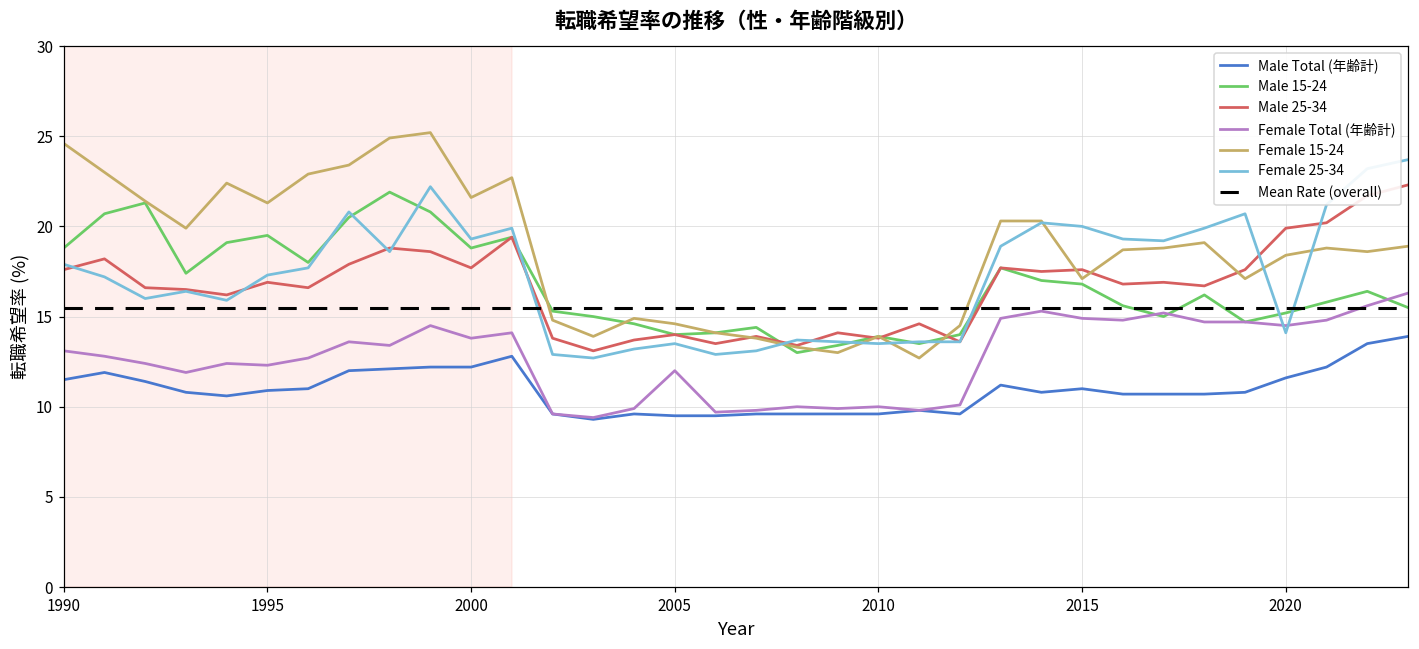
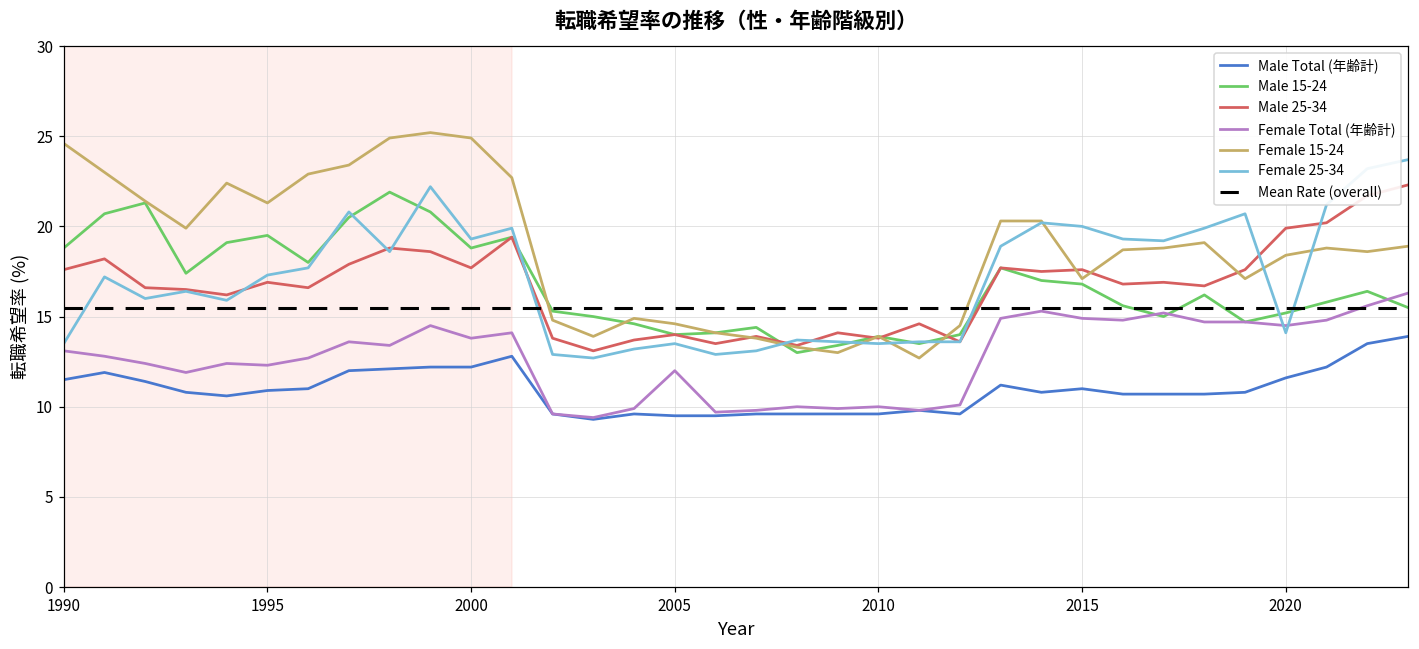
  {
    "Male Total (年齢計)": {
      "1990": 11.5,
      "1995": 10.9,
      "2000": 12.2,
      "2005": 9.5,
      "2010": 9.6,
      "2015": 11.0,
      "2020": 11.6
    },
    "Male 15-24": {
      "1990": 18.8,
      "1995": 19.5,
      "2000": 18.8,
      "2015": 16.8,
      "2020": 15.2
    },
    "Male 25-34": {
      "1990": 17.6,
      "1995": 16.9,
      "2000": 17.7,
      "2015": 17.6,
      "2020": 19.9
    },
    "Female Total (年齢計)": {
      "1990": 13.1,
      "1995": 12.3,
      "2000": 13.8,
      "2005": 12.0,
      "2010": 10.0,
      "2015": 14.9,
      "2020": 14.5
    },
    "Female 15-24": {
      "1990": 24.6,
      "1995": 21.3,
-     "2000": 21.6,
+     "2000": 24.9,
      "2005": 14.6,
      "2015": 17.1,
      "2020": 18.4
    },
    "Female 25-34": {
-     "1990": 17.9,
+     "1990": 13.5,
      "1995": 17.3,
      "2000": 19.3,
      "2005": 13.5,
      "2010": 13.5,
      "2015": 20.0,
      "2020": 14.1
    }
  }
